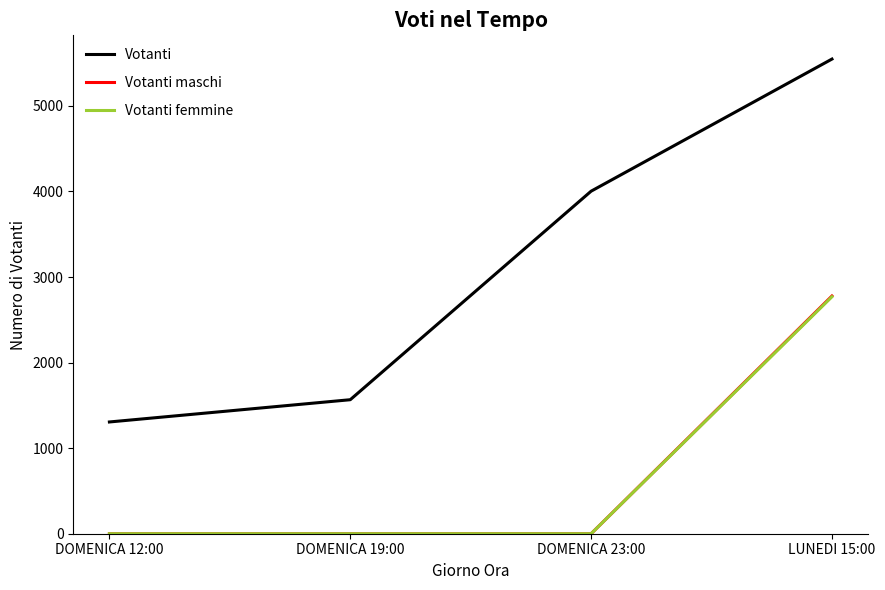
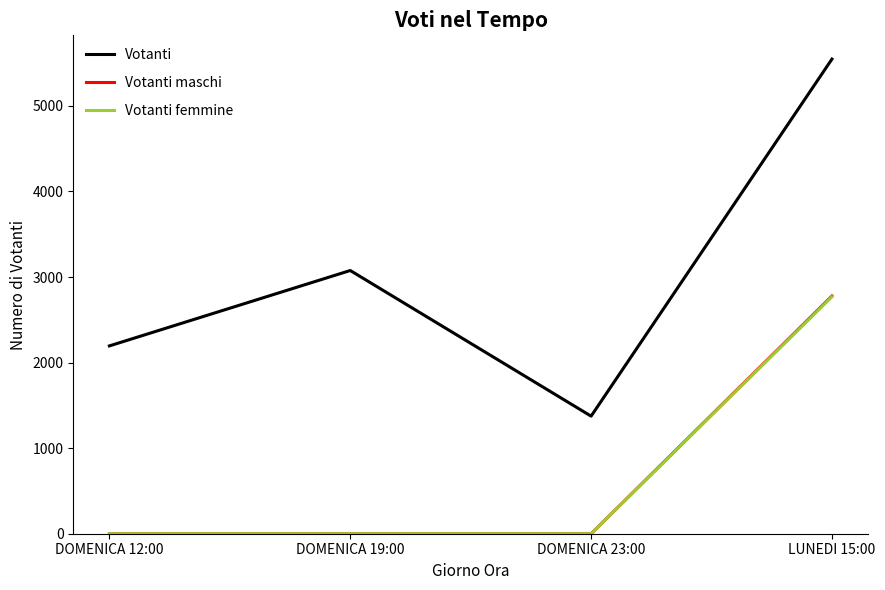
  {
    "Votanti": {
-     "DOMENICA 12:00": 1300,
-     "DOMENICA 19:00": 1600,
-     "DOMENICA 23:00": 4000,
+     "DOMENICA 12:00": 2200,
+     "DOMENICA 19:00": 3100,
+     "DOMENICA 23:00": 1400,
      "LUNEDI 15:00": 5500
    }
  }
